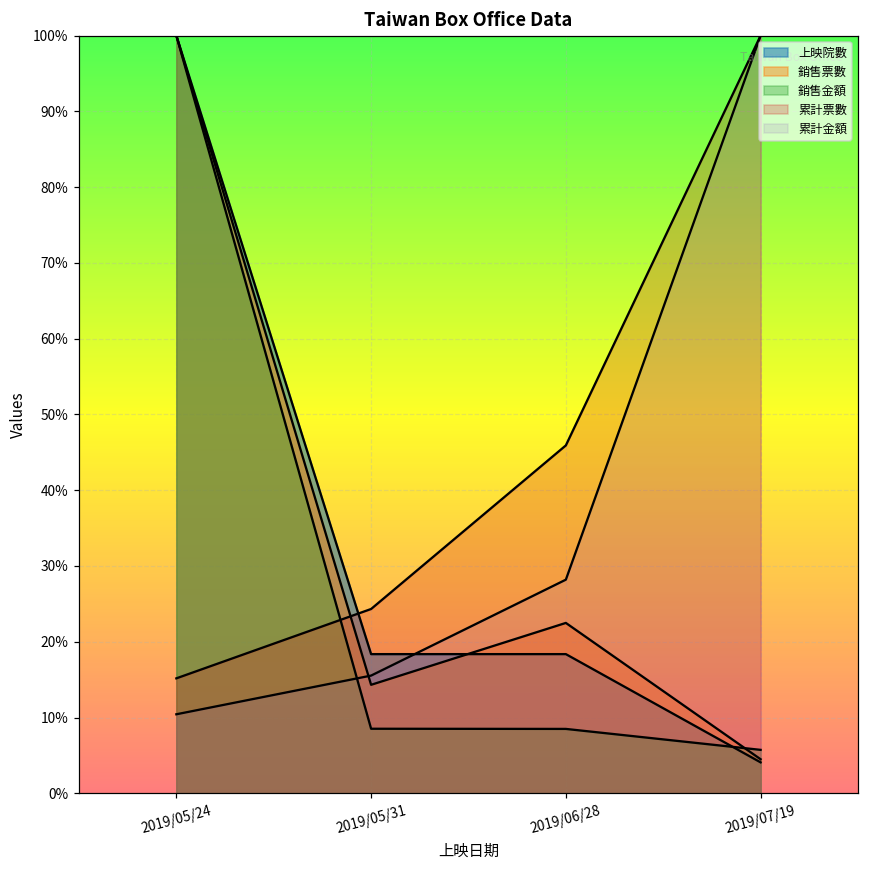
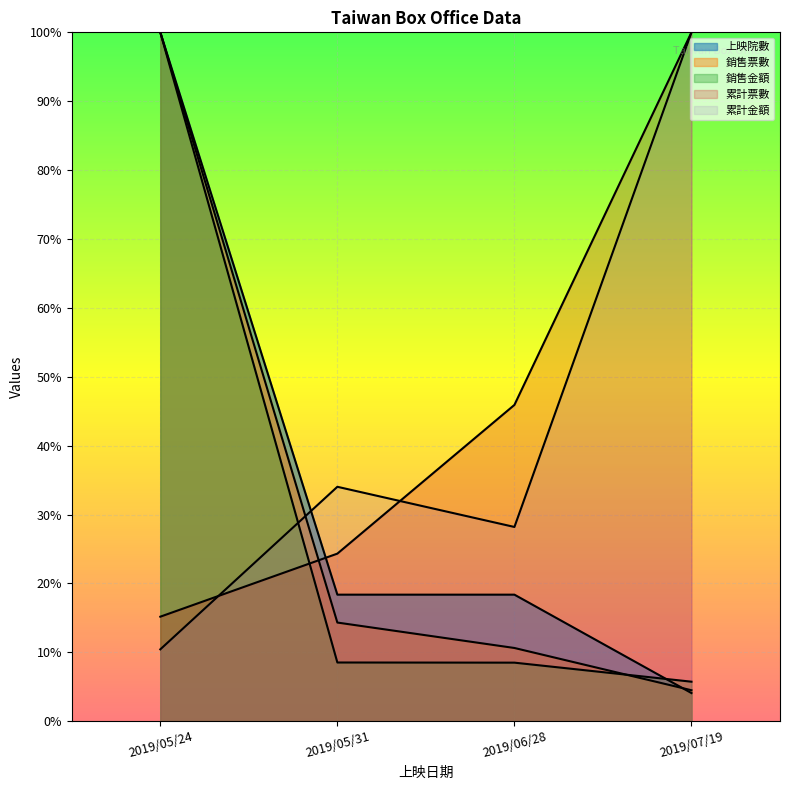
  {
    "上映院數": {
      "2019/05/31": "18%",
      "2019/06/28": "18%",
      "2019/07/19": "4%"
    },
    "銷售票數": {
      "2019/05/31": "14%",
-     "2019/06/28": "22%",
+     "2019/06/28": "11%",
      "2019/07/19": "4%"
    },
    "銷售金額": {
      "2019/05/31": "9%",
      "2019/06/28": "8%",
      "2019/07/19": "6%"
    },
    "累計票數": {
      "2019/05/24": "15%",
      "2019/05/31": "24%",
      "2019/06/28": "46%"
    },
    "累計金額": {
      "2019/05/24": "10%",
-     "2019/05/31": "16%",
+     "2019/05/31": "34%",
      "2019/06/28": "28%"
    }
  }
